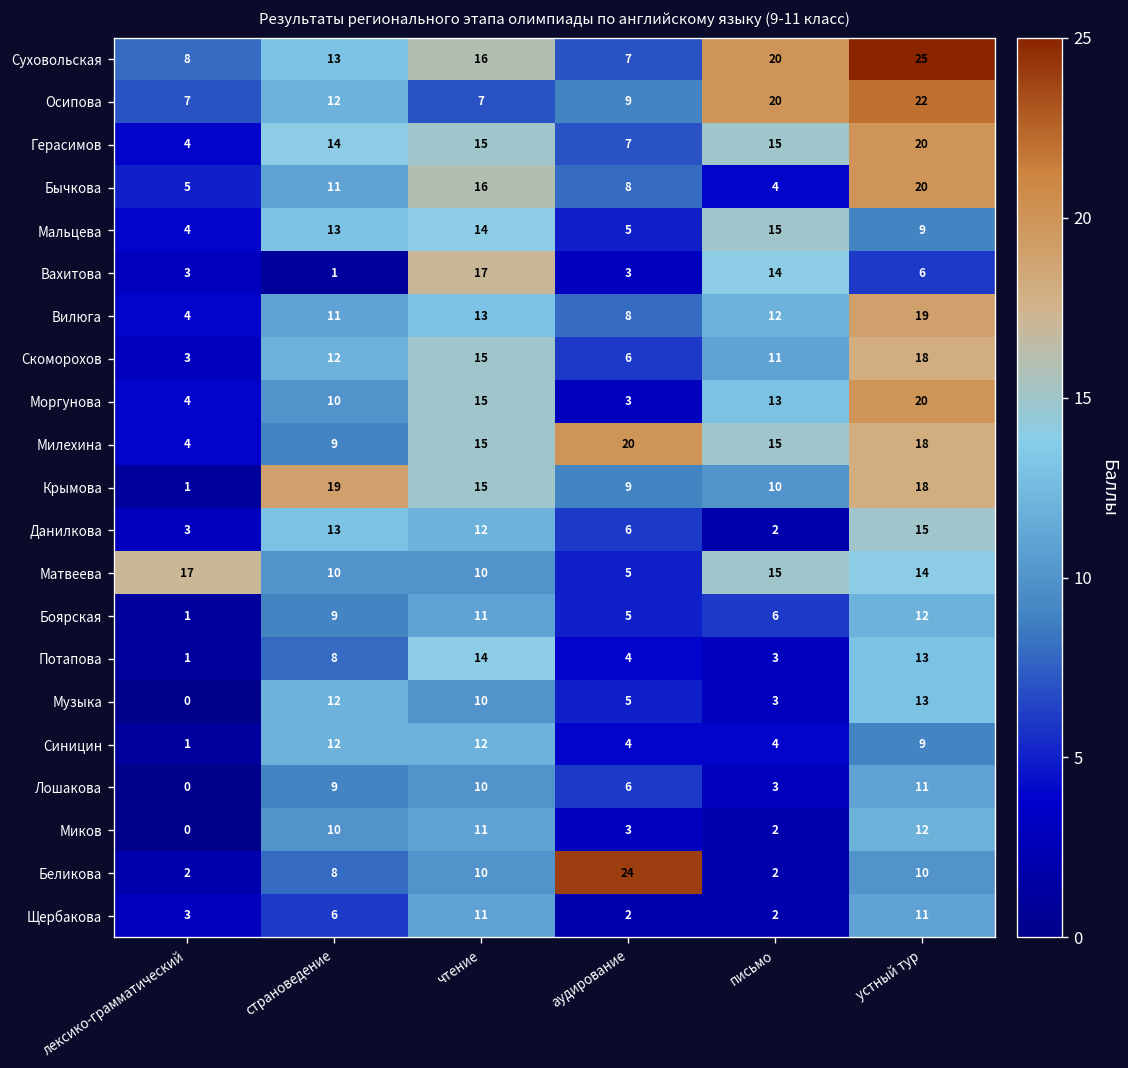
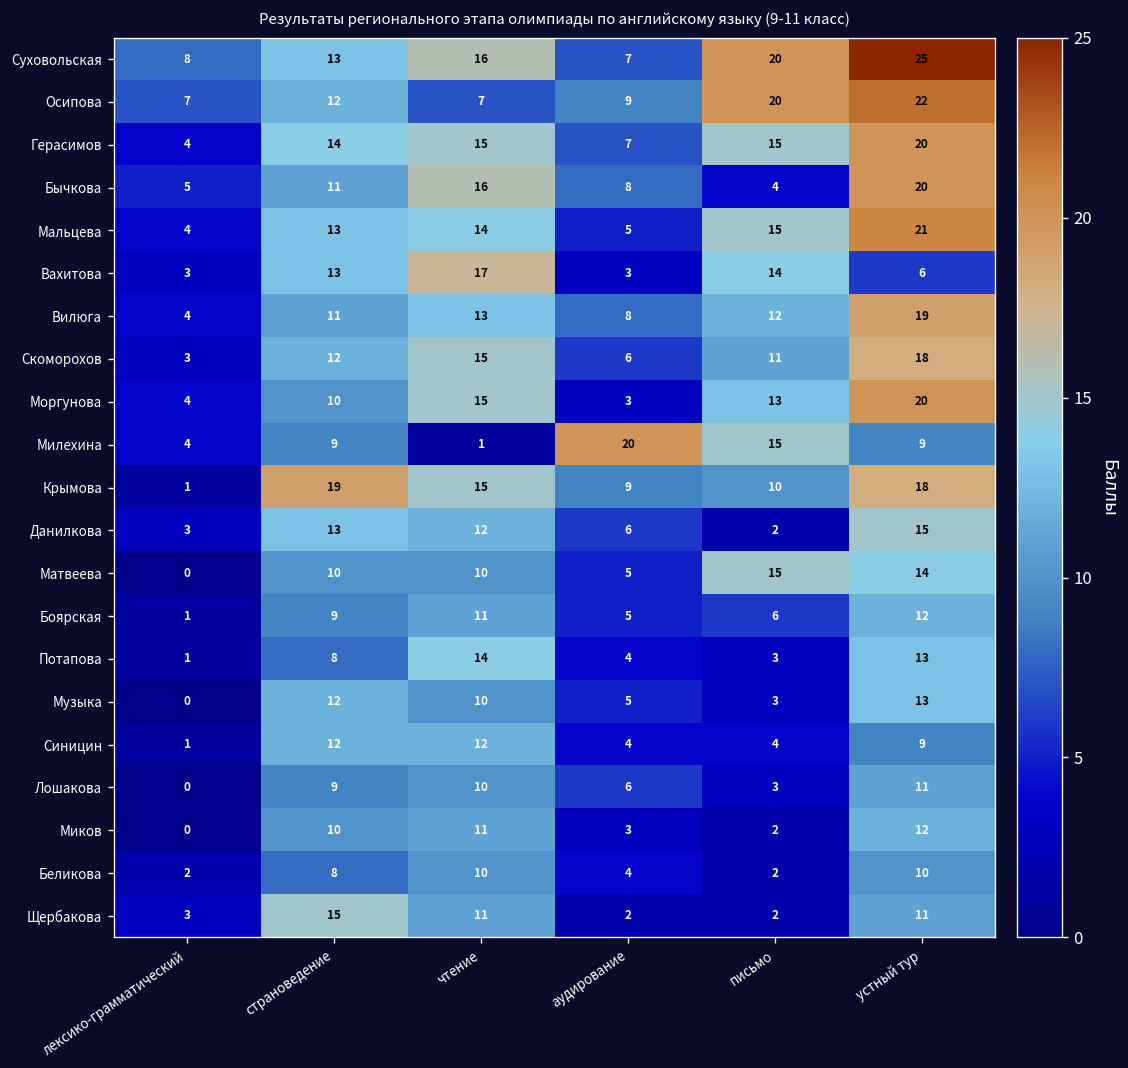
  {
    "Суховольская": {
      "лексико-грамматический": 8,
      "страноведение": 13,
      "чтение": 16,
      "аудирование": 7,
      "письмо": 20,
      "устный тур": 25
    },
    "Осипова": {
      "лексико-грамматический": 7,
      "страноведение": 12,
      "чтение": 7,
      "аудирование": 9,
      "письмо": 20,
      "устный тур": 22
    },
    "Герасимов": {
      "лексико-грамматический": 4,
      "страноведение": 14,
      "чтение": 15,
      "аудирование": 7,
      "письмо": 15,
      "устный тур": 20
    },
    "Бычкова": {
      "лексико-грамматический": 5,
      "страноведение": 11,
      "чтение": 16,
      "аудирование": 8,
      "письмо": 4,
      "устный тур": 20
    },
    "Мальцева": {
      "лексико-грамматический": 4,
      "страноведение": 13,
      "чтение": 14,
      "аудирование": 5,
      "письмо": 15,
-     "устный тур": 9
+     "устный тур": 21
    },
    "Вахитова": {
      "лексико-грамматический": 3,
-     "страноведение": 1,
+     "страноведение": 13,
      "чтение": 17,
      "аудирование": 3,
      "письмо": 14,
      "устный тур": 6
    },
    "Вилюга": {
      "лексико-грамматический": 4,
      "страноведение": 11,
      "чтение": 13,
      "аудирование": 8,
      "письмо": 12,
      "устный тур": 19
    },
    "Скоморохов": {
      "лексико-грамматический": 3,
      "страноведение": 12,
      "чтение": 15,
      "аудирование": 6,
      "письмо": 11,
      "устный тур": 18
    },
    "Моргунова": {
      "лексико-грамматический": 4,
      "страноведение": 10,
      "чтение": 15,
      "аудирование": 3,
      "письмо": 13,
      "устный тур": 20
    },
    "Милехина": {
      "лексико-грамматический": 4,
      "страноведение": 9,
-     "чтение": 15,
+     "чтение": 1,
      "аудирование": 20,
      "письмо": 15,
-     "устный тур": 18
+     "устный тур": 9
    },
    "Крымова": {
      "лексико-грамматический": 1,
      "страноведение": 19,
      "чтение": 15,
      "аудирование": 9,
      "письмо": 10,
      "устный тур": 18
    },
    "Данилкова": {
      "лексико-грамматический": 3,
      "страноведение": 13,
      "чтение": 12,
      "аудирование": 6,
      "письмо": 2,
      "устный тур": 15
    },
    "Матвеева": {
-     "лексико-грамматический": 17,
+     "лексико-грамматический": 0,
      "страноведение": 10,
      "чтение": 10,
      "аудирование": 5,
      "письмо": 15,
      "устный тур": 14
    },
    "Боярская": {
      "лексико-грамматический": 1,
      "страноведение": 9,
      "чтение": 11,
      "аудирование": 5,
      "письмо": 6,
      "устный тур": 12
    },
    "Потапова": {
      "лексико-грамматический": 1,
      "страноведение": 8,
      "чтение": 14,
      "аудирование": 4,
      "письмо": 3,
      "устный тур": 13
    },
    "Музыка": {
      "лексико-грамматический": 0,
      "страноведение": 12,
      "чтение": 10,
      "аудирование": 5,
      "письмо": 3,
      "устный тур": 13
    },
    "Синицин": {
      "лексико-грамматический": 1,
      "страноведение": 12,
      "чтение": 12,
      "аудирование": 4,
      "письмо": 4,
      "устный тур": 9
    },
    "Лошакова": {
      "лексико-грамматический": 0,
      "страноведение": 9,
      "чтение": 10,
      "аудирование": 6,
      "письмо": 3,
      "устный тур": 11
    },
    "Миков": {
      "лексико-грамматический": 0,
      "страноведение": 10,
      "чтение": 11,
      "аудирование": 3,
      "письмо": 2,
      "устный тур": 12
    },
    "Беликова": {
      "лексико-грамматический": 2,
      "страноведение": 8,
      "чтение": 10,
-     "аудирование": 24,
+     "аудирование": 4,
      "письмо": 2,
      "устный тур": 10
    },
    "Щербакова": {
      "лексико-грамматический": 3,
-     "страноведение": 6,
+     "страноведение": 15,
      "чтение": 11,
      "аудирование": 2,
      "письмо": 2,
      "устный тур": 11
    }
  }
